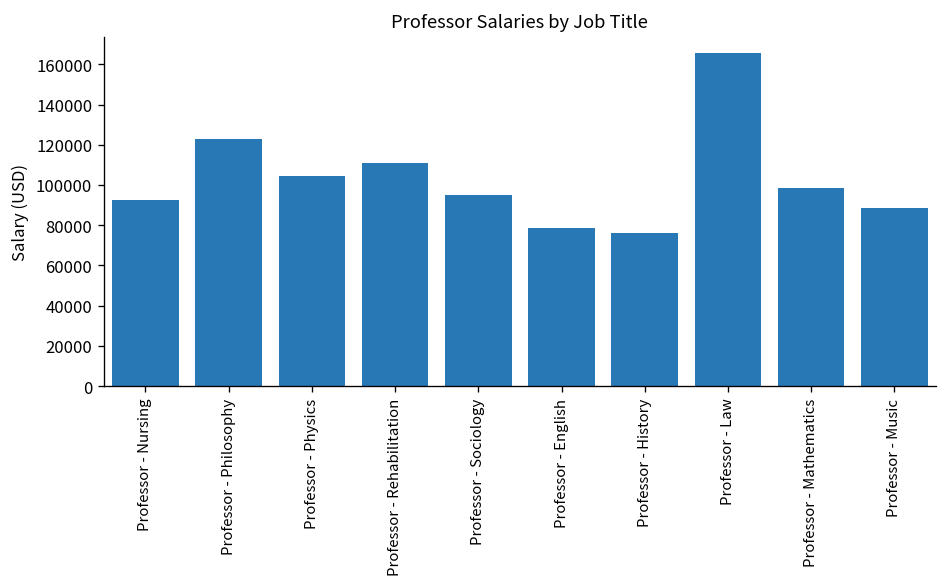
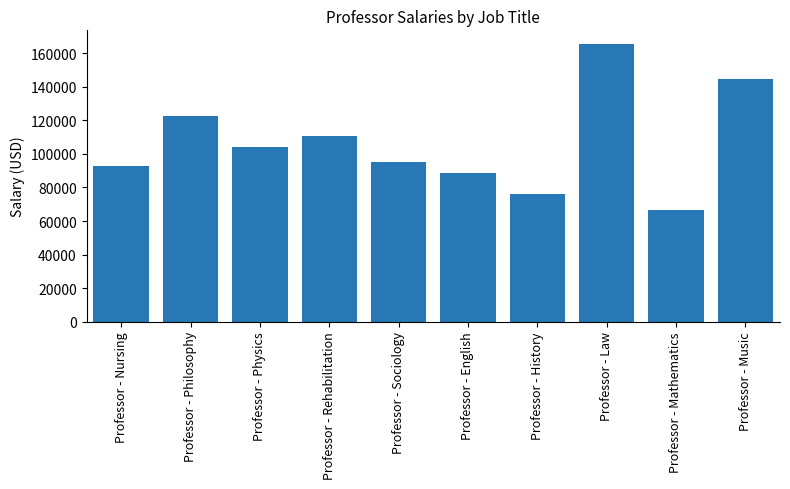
  {
    "Professor - Nursing": 93000,
    "Professor - Philosophy": 123000,
    "Professor - Physics": 104000,
    "Professor - Rehabilitation": 111000,
    "Professor - Sociology": 95000,
-   "Professor - English": 79000,
+   "Professor - English": 89000,
    "Professor - History": 76000,
    "Professor - Law": 166000,
-   "Professor - Mathematics": 99000,
-   "Professor - Music": 89000
+   "Professor - Mathematics": 67000,
+   "Professor - Music": 145000
  }
